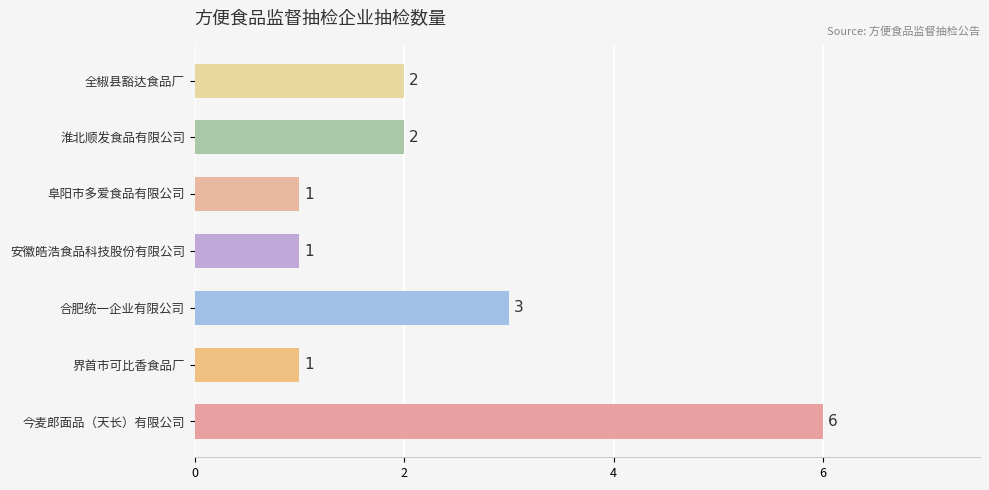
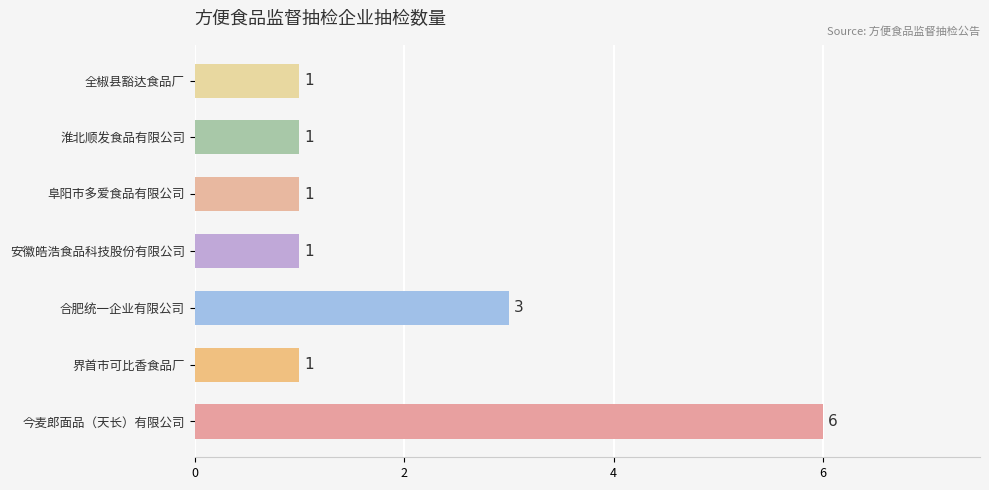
  {
-   "全椒县豁达食品厂": 2,
-   "淮北顺发食品有限公司": 2,
+   "全椒县豁达食品厂": 1,
+   "淮北顺发食品有限公司": 1,
    "阜阳市多爱食品有限公司": 1,
    "安徽皓浩食品科技股份有限公司": 1,
    "合肥统一企业有限公司": 3,
    "界首市可比香食品厂": 1,
    "今麦郎面品（天长）有限公司": 6
  }
